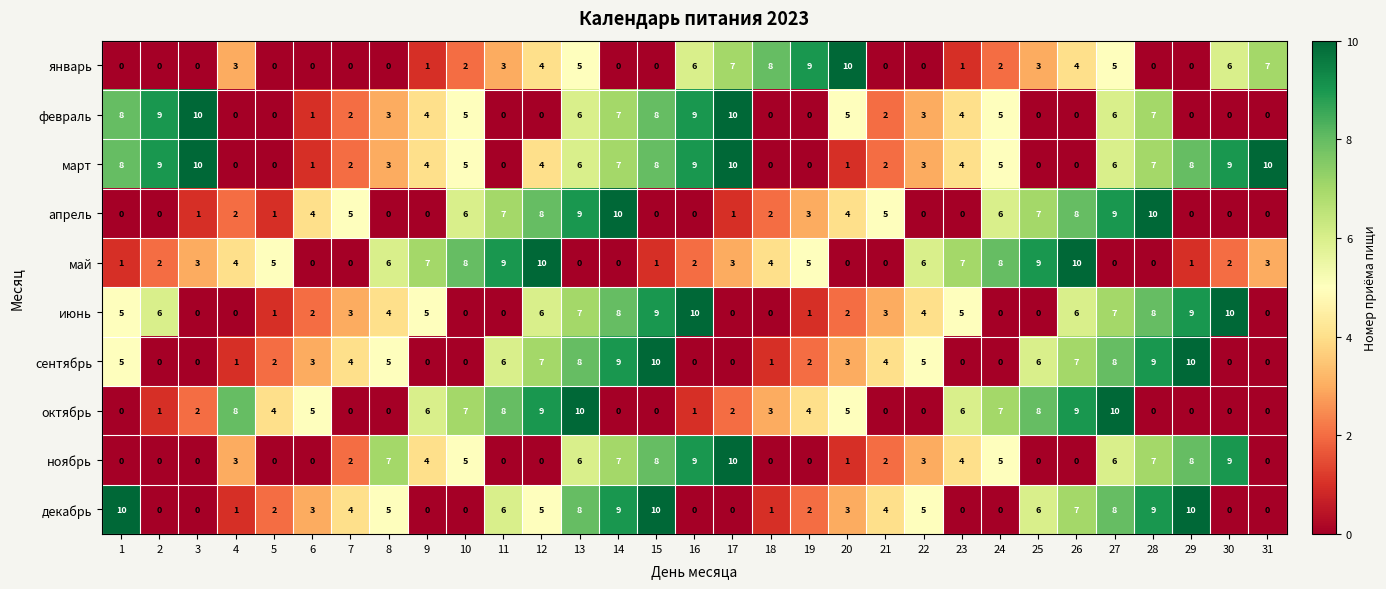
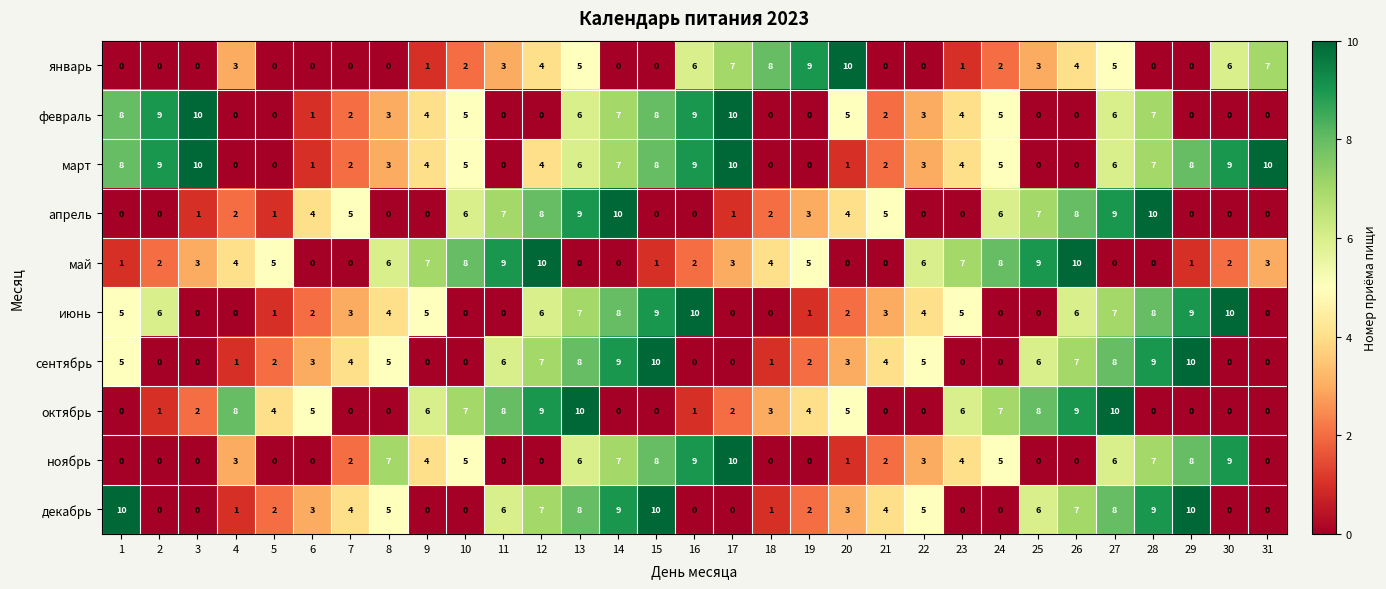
  {
    "декабрь": {
      "1": 10,
      "2": 0,
      "3": 0,
      "4": 1,
      "5": 2,
      "6": 3,
      "7": 4,
      "8": 5,
      "9": 0,
      "10": 0,
      "11": 6,
-     "12": 5,
+     "12": 7,
      "13": 8,
      "14": 9,
      "15": 10,
      "16": 0,
      "17": 0,
      "18": 1,
      "19": 2,
      "20": 3,
      "21": 4,
      "22": 5,
      "23": 0,
      "24": 0,
      "25": 6,
      "26": 7,
      "27": 8,
      "28": 9,
      "29": 10,
      "30": 0,
      "31": 0
    }
  }
